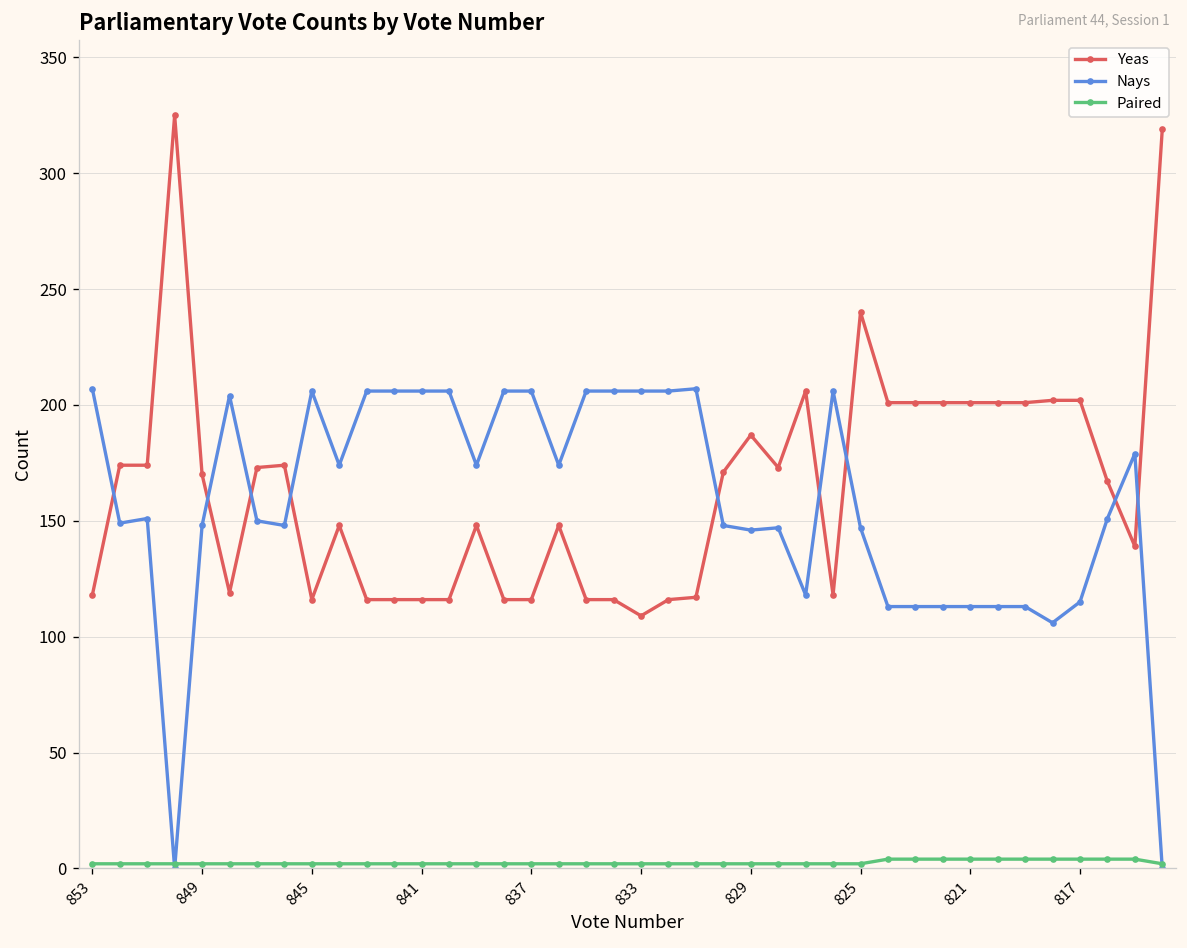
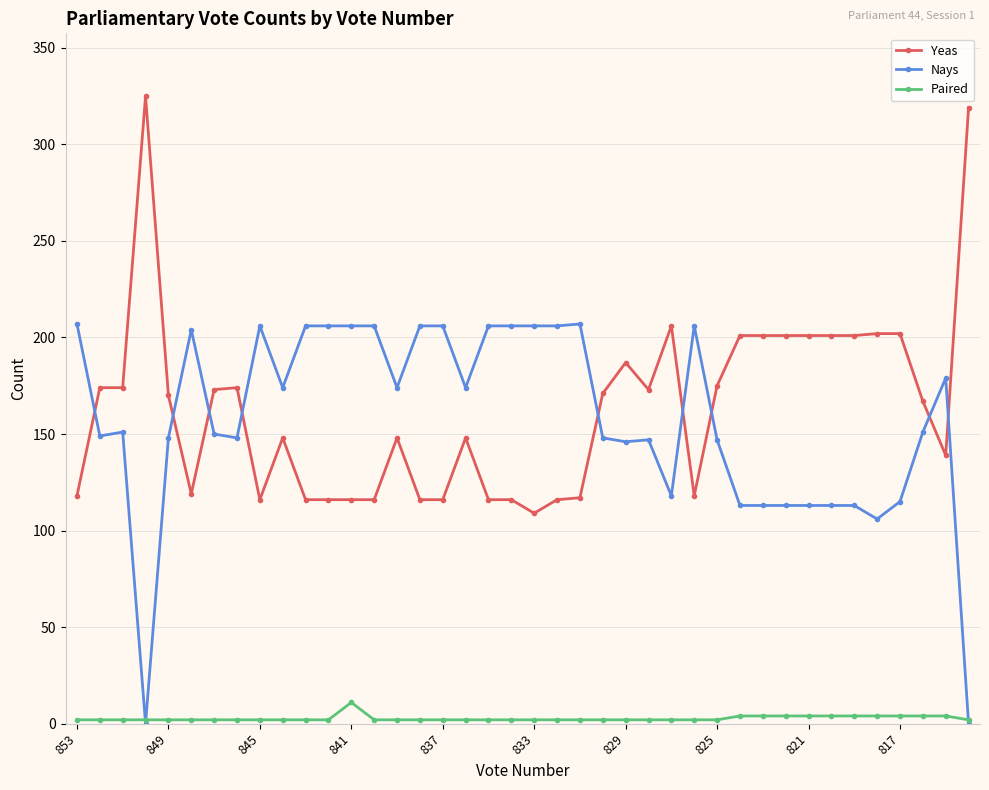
  {
    "Yeas": {
      "853": 118,
      "849": 170,
      "845": 116,
      "841": 116,
      "837": 116,
      "833": 109,
      "829": 187,
-     "825": 240,
+     "825": 175,
      "821": 201,
      "817": 202
    },
    "Nays": {
      "853": 207,
      "849": 148,
      "845": 206,
      "841": 206,
      "837": 206,
      "833": 206,
      "829": 146,
      "825": 147,
      "821": 113,
      "817": 115
    },
    "Paired": {
      "853": 2,
      "849": 2,
      "845": 2,
-     "841": 2,
+     "841": 11,
      "837": 2,
      "833": 2,
      "829": 2,
      "825": 2,
      "821": 4,
      "817": 4
    }
  }
